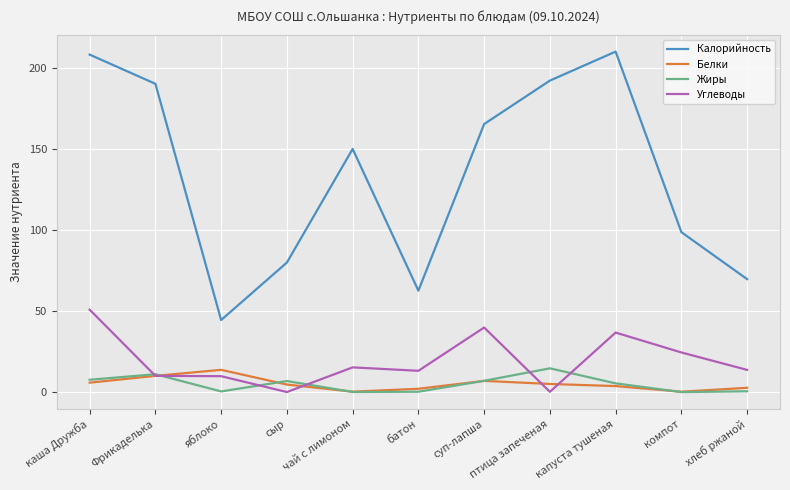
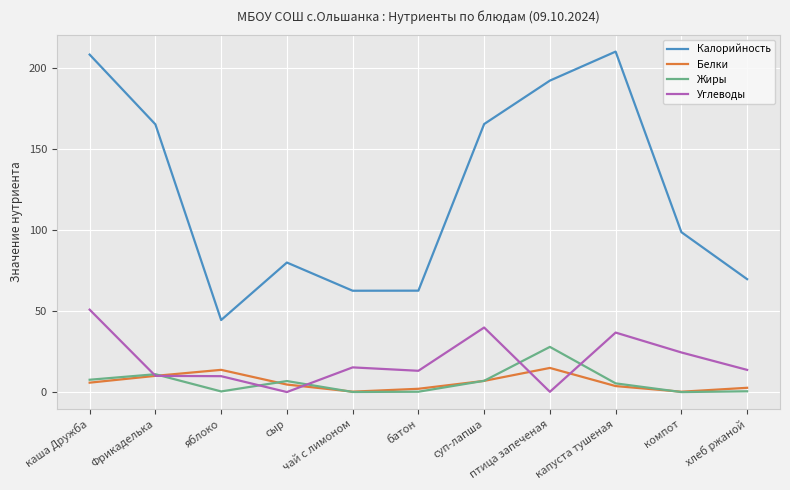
  {
    "Калорийность": {
      "каша Дружба": 208,
-     "Фрикаделька": 190,
+     "Фрикаделька": 165,
      "яблоко": 44,
      "сыр": 80,
-     "чай с лимоном": 150,
+     "чай с лимоном": 62,
      "батон": 63,
      "суп-лапша": 165,
      "птица запеченая": 192,
      "капуста тушеная": 210,
      "компот": 99,
      "хлеб ржаной": 70
    },
    "Белки": {
      "каша Дружба": 6,
      "яблоко": 14,
      "сыр": 5,
      "батон": 2,
-     "птица запеченая": 5,
+     "птица запеченая": 15,
      "капуста тушеная": 4,
      "хлеб ржаной": 3
    },
    "Жиры": {
      "каша Дружба": 8,
      "яблоко": 0,
      "сыр": 7,
      "батон": 0,
-     "птица запеченая": 15,
+     "птица запеченая": 28,
      "капуста тушеная": 5,
      "хлеб ржаной": 0
    },
    "Углеводы": {
      "каша Дружба": 51,
      "яблоко": 10,
      "сыр": 0,
      "чай с лимоном": 15,
      "батон": 13,
      "суп-лапша": 40,
      "птица запеченая": 0,
      "капуста тушеная": 37,
      "компот": 24,
      "хлеб ржаной": 14
    }
  }
